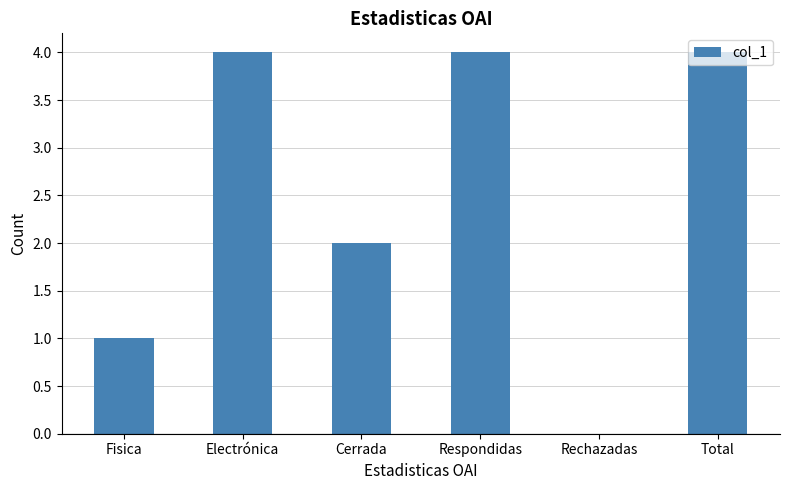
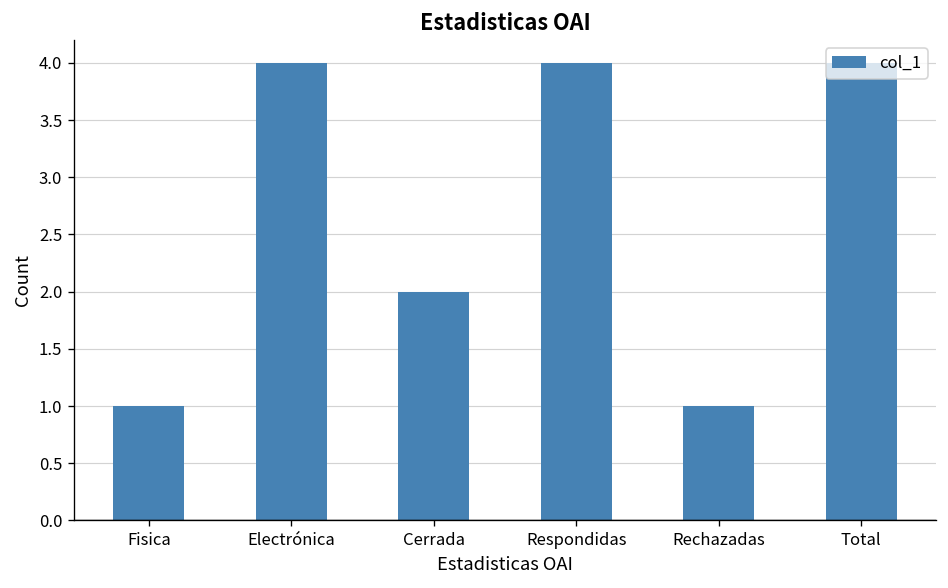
  {
    "Fisica": 1,
    "Electrónica": 4,
    "Cerrada": 2,
    "Respondidas": 4,
-   "Rechazadas": 0
+   "Rechazadas": 1
  }
